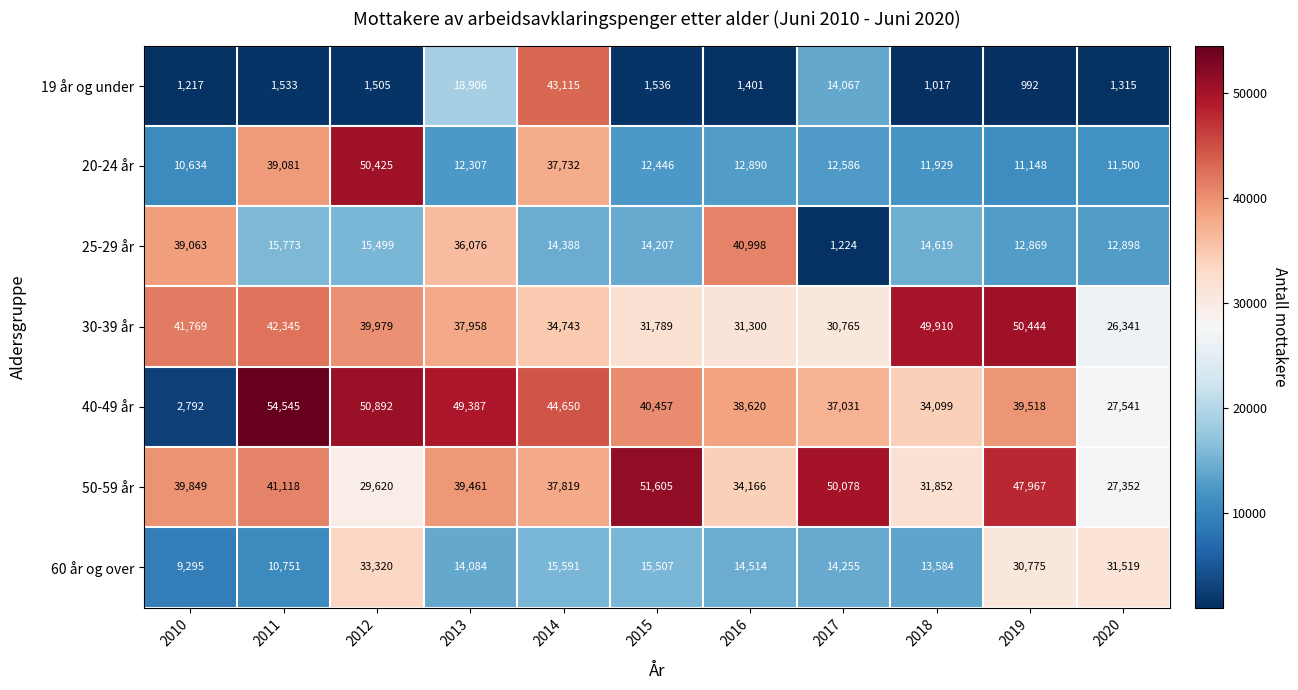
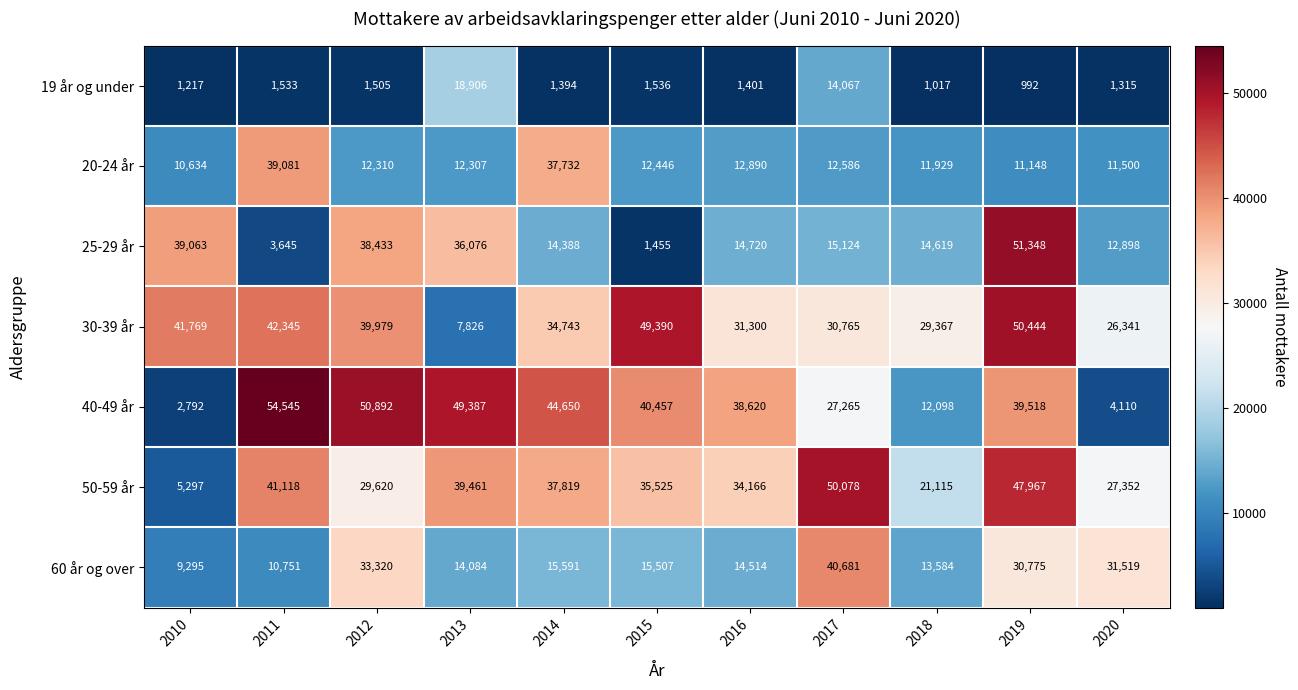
  {
    "19 år og under": {
      "2010": "1,217",
      "2011": "1,533",
      "2012": "1,505",
      "2013": "18,906",
-     "2014": "43,115",
+     "2014": "1,394",
      "2015": "1,536",
      "2016": "1,401",
      "2017": "14,067",
      "2018": "1,017",
      "2019": "992",
      "2020": "1,315"
    },
    "20-24 år": {
      "2010": "10,634",
      "2011": "39,081",
-     "2012": "50,425",
+     "2012": "12,310",
      "2013": "12,307",
      "2014": "37,732",
      "2015": "12,446",
      "2016": "12,890",
      "2017": "12,586",
      "2018": "11,929",
      "2019": "11,148",
      "2020": "11,500"
    },
    "25-29 år": {
      "2010": "39,063",
-     "2011": "15,773",
-     "2012": "15,499",
+     "2011": "3,645",
+     "2012": "38,433",
      "2013": "36,076",
      "2014": "14,388",
-     "2015": "14,207",
-     "2016": "40,998",
-     "2017": "1,224",
+     "2015": "1,455",
+     "2016": "14,720",
+     "2017": "15,124",
      "2018": "14,619",
-     "2019": "12,869",
+     "2019": "51,348",
      "2020": "12,898"
    },
    "30-39 år": {
      "2010": "41,769",
      "2011": "42,345",
      "2012": "39,979",
-     "2013": "37,958",
+     "2013": "7,826",
      "2014": "34,743",
-     "2015": "31,789",
+     "2015": "49,390",
      "2016": "31,300",
      "2017": "30,765",
-     "2018": "49,910",
+     "2018": "29,367",
      "2019": "50,444",
      "2020": "26,341"
    },
    "40-49 år": {
      "2010": "2,792",
      "2011": "54,545",
      "2012": "50,892",
      "2013": "49,387",
      "2014": "44,650",
      "2015": "40,457",
      "2016": "38,620",
-     "2017": "37,031",
-     "2018": "34,099",
+     "2017": "27,265",
+     "2018": "12,098",
      "2019": "39,518",
-     "2020": "27,541"
+     "2020": "4,110"
    },
    "50-59 år": {
-     "2010": "39,849",
+     "2010": "5,297",
      "2011": "41,118",
      "2012": "29,620",
      "2013": "39,461",
      "2014": "37,819",
-     "2015": "51,605",
+     "2015": "35,525",
      "2016": "34,166",
      "2017": "50,078",
-     "2018": "31,852",
+     "2018": "21,115",
      "2019": "47,967",
      "2020": "27,352"
    },
    "60 år og over": {
      "2010": "9,295",
      "2011": "10,751",
      "2012": "33,320",
      "2013": "14,084",
      "2014": "15,591",
      "2015": "15,507",
      "2016": "14,514",
-     "2017": "14,255",
+     "2017": "40,681",
      "2018": "13,584",
      "2019": "30,775",
      "2020": "31,519"
    }
  }
